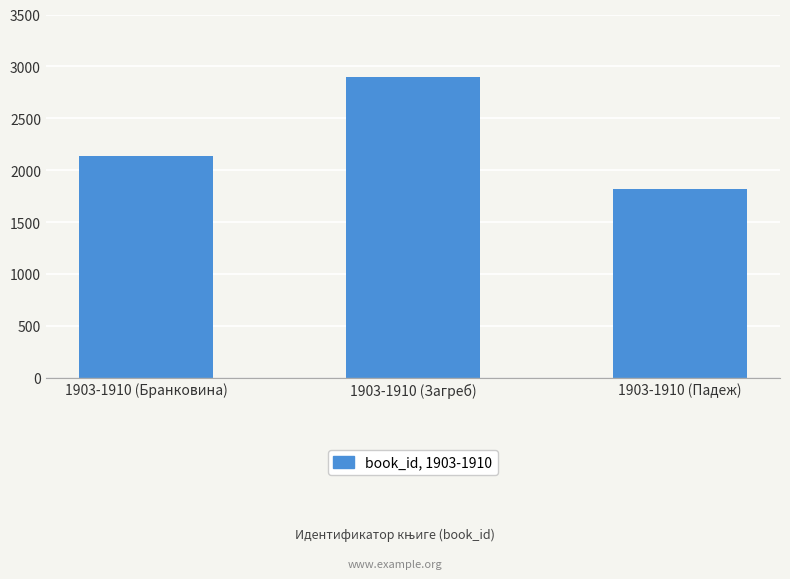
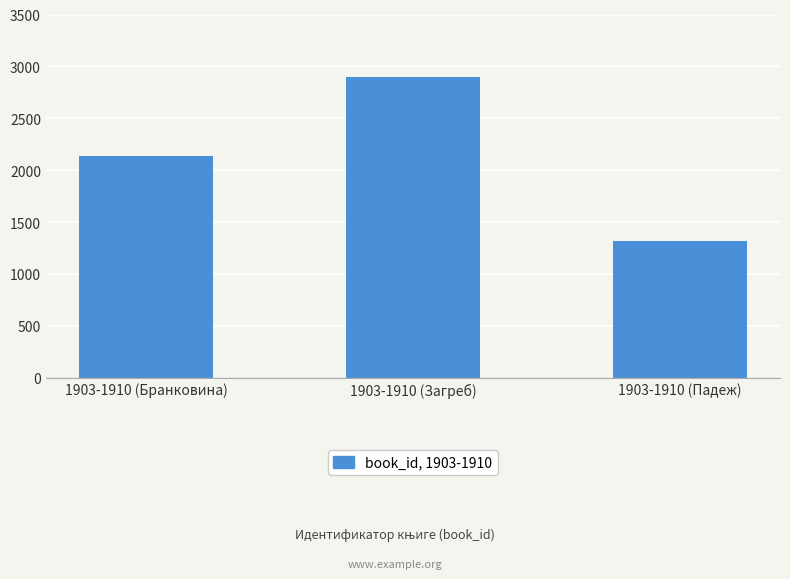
  {
    "1903-1910 (Бранковина)": 2140,
    "1903-1910 (Загреб)": 2900,
-   "1903-1910 (Падеж)": 1820
+   "1903-1910 (Падеж)": 1310
  }
